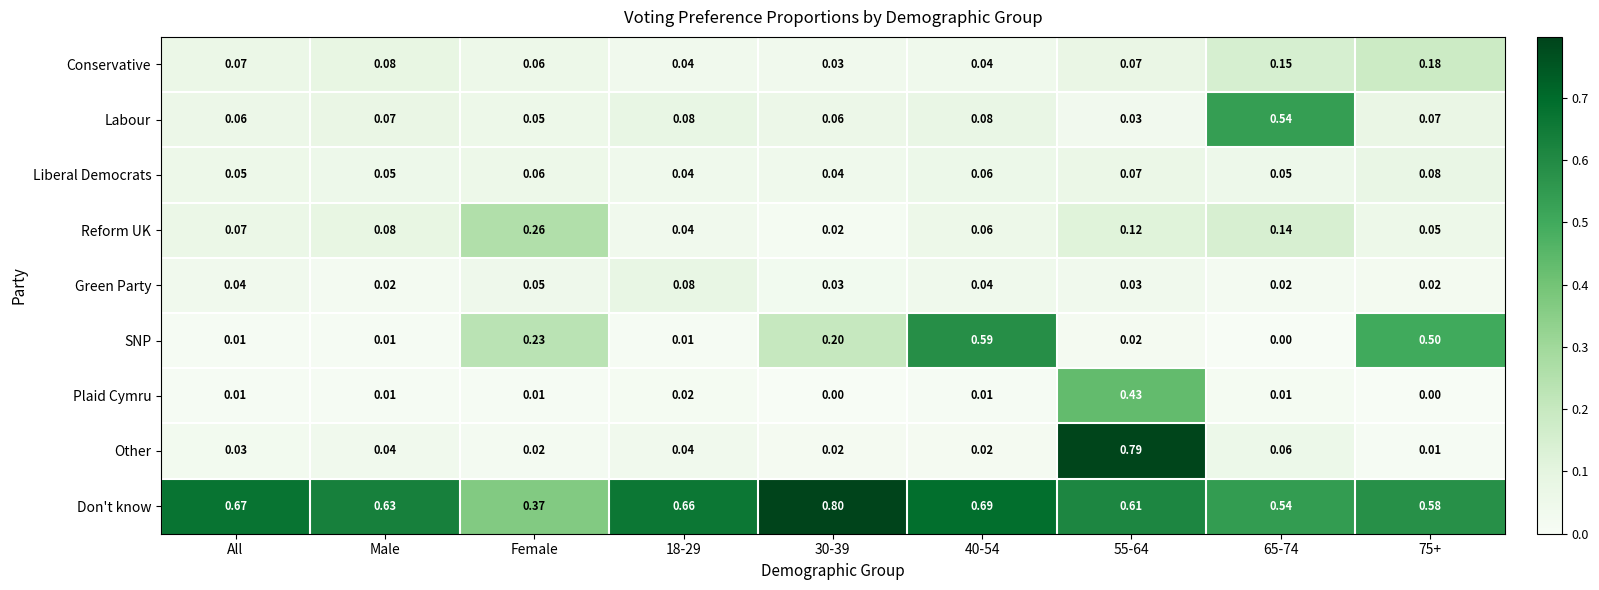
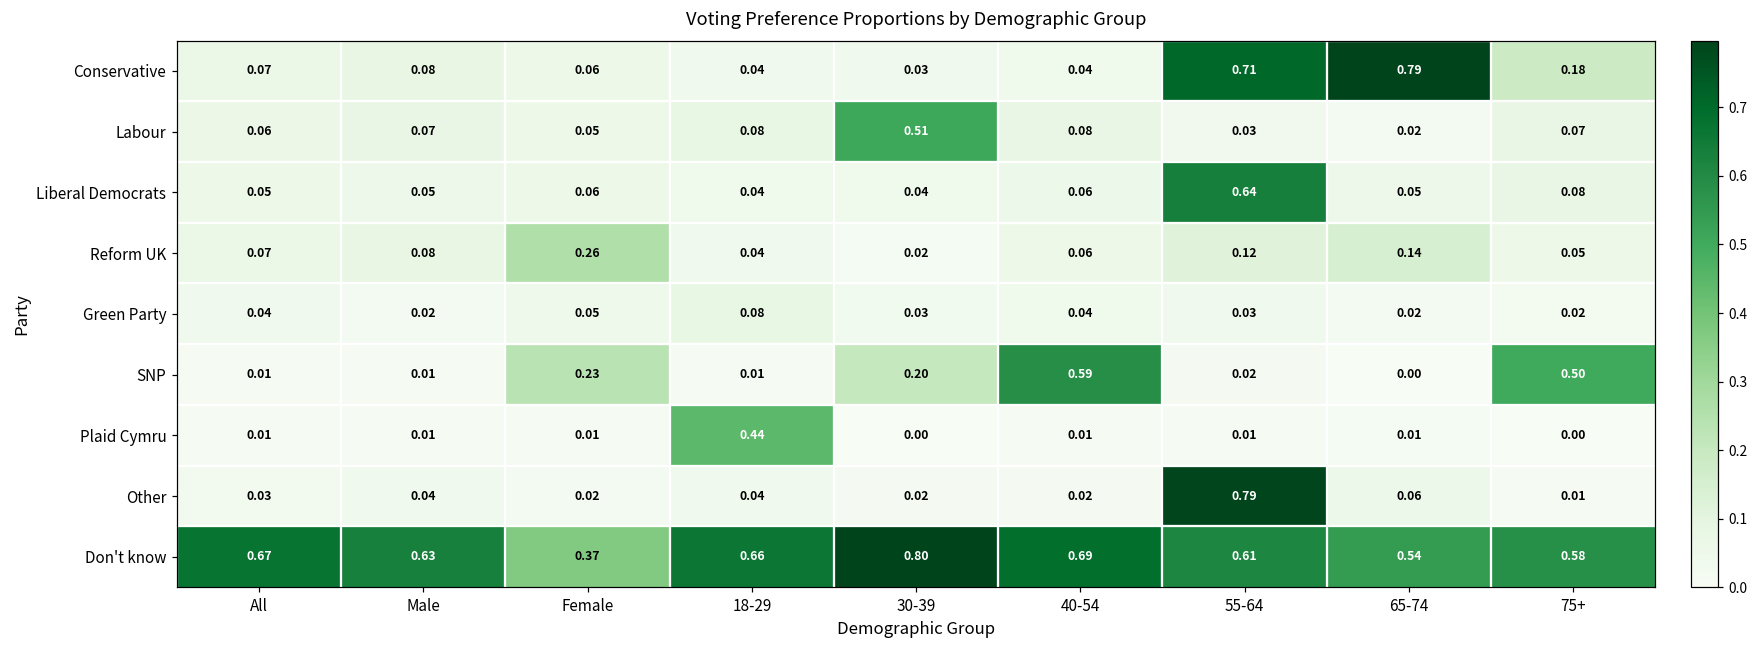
  {
    "Conservative": {
      "All": 0.07,
      "Male": 0.08,
      "Female": 0.06,
      "18-29": 0.04,
      "30-39": 0.03,
      "40-54": 0.04,
-     "55-64": 0.07,
-     "65-74": 0.15,
+     "55-64": 0.71,
+     "65-74": 0.79,
      "75+": 0.18
    },
    "Labour": {
      "All": 0.06,
      "Male": 0.07,
      "Female": 0.05,
      "18-29": 0.08,
-     "30-39": 0.06,
+     "30-39": 0.51,
      "40-54": 0.08,
      "55-64": 0.03,
-     "65-74": 0.54,
+     "65-74": 0.02,
      "75+": 0.07
    },
    "Liberal Democrats": {
      "All": 0.05,
      "Male": 0.05,
      "Female": 0.06,
      "18-29": 0.04,
      "30-39": 0.04,
      "40-54": 0.06,
-     "55-64": 0.07,
+     "55-64": 0.64,
      "65-74": 0.05,
      "75+": 0.08
    },
    "Reform UK": {
      "All": 0.07,
      "Male": 0.08,
      "Female": 0.26,
      "18-29": 0.04,
      "30-39": 0.02,
      "40-54": 0.06,
      "55-64": 0.12,
      "65-74": 0.14,
      "75+": 0.05
    },
    "Green Party": {
      "All": 0.04,
      "Male": 0.02,
      "Female": 0.05,
      "18-29": 0.08,
      "30-39": 0.03,
      "40-54": 0.04,
      "55-64": 0.03,
      "65-74": 0.02,
      "75+": 0.02
    },
    "SNP": {
      "All": 0.01,
      "Male": 0.01,
      "Female": 0.23,
      "18-29": 0.01,
      "30-39": 0.20,
      "40-54": 0.59,
      "55-64": 0.02,
      "65-74": 0.00,
      "75+": 0.50
    },
    "Plaid Cymru": {
      "All": 0.01,
      "Male": 0.01,
      "Female": 0.01,
-     "18-29": 0.02,
+     "18-29": 0.44,
      "30-39": 0.00,
      "40-54": 0.01,
-     "55-64": 0.43,
+     "55-64": 0.01,
      "65-74": 0.01,
      "75+": 0.00
    },
    "Other": {
      "All": 0.03,
      "Male": 0.04,
      "Female": 0.02,
      "18-29": 0.04,
      "30-39": 0.02,
      "40-54": 0.02,
      "55-64": 0.79,
      "65-74": 0.06,
      "75+": 0.01
    },
    "Don't know": {
      "All": 0.67,
      "Male": 0.63,
      "Female": 0.37,
      "18-29": 0.66,
      "30-39": 0.80,
      "40-54": 0.69,
      "55-64": 0.61,
      "65-74": 0.54,
      "75+": 0.58
    }
  }
